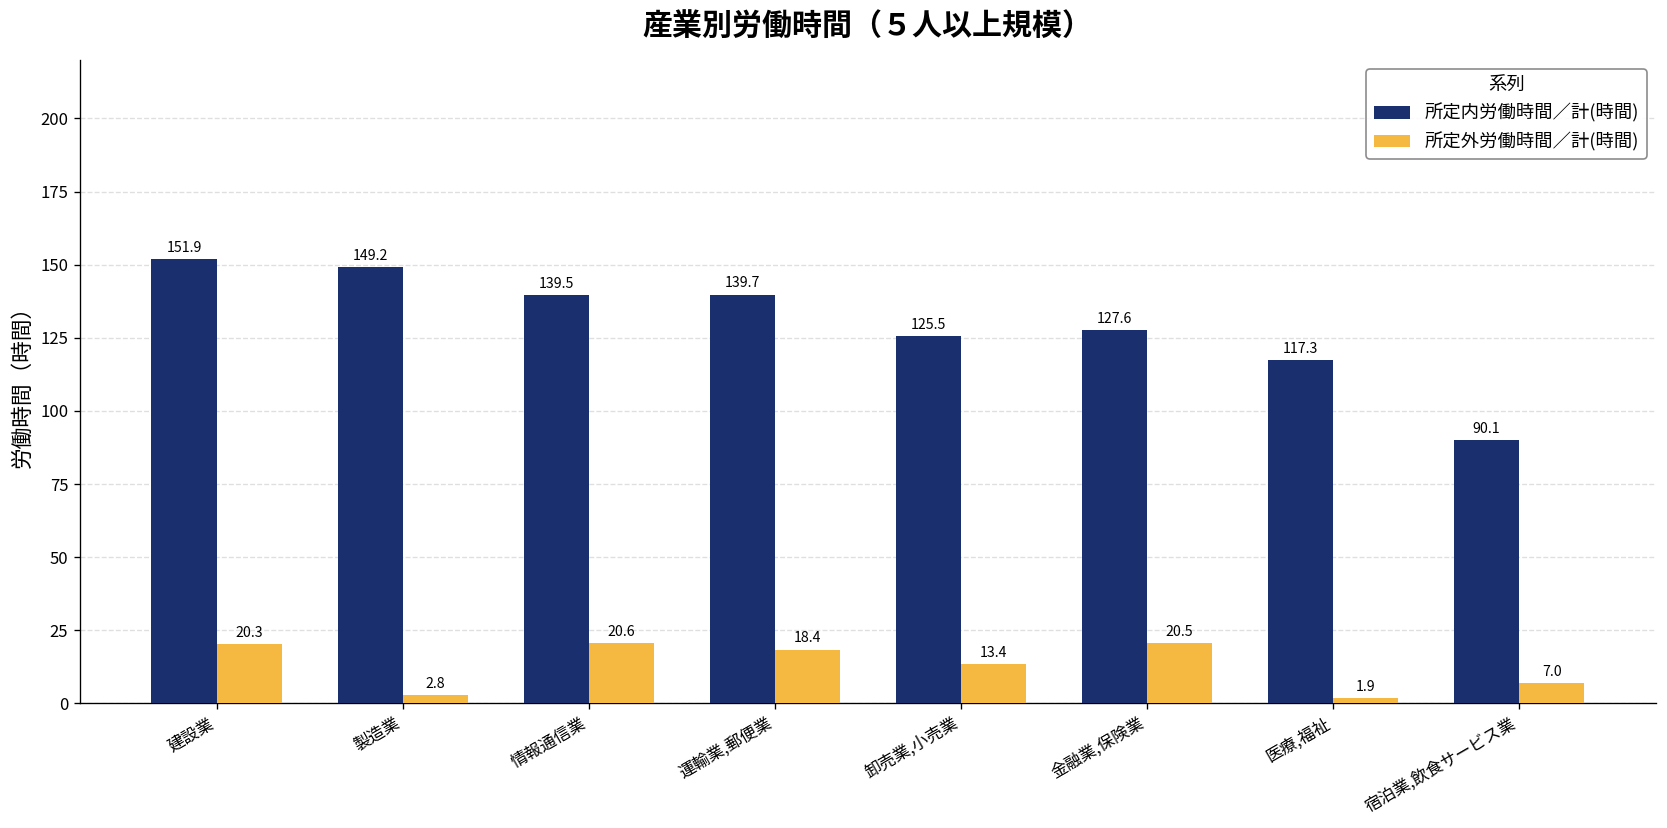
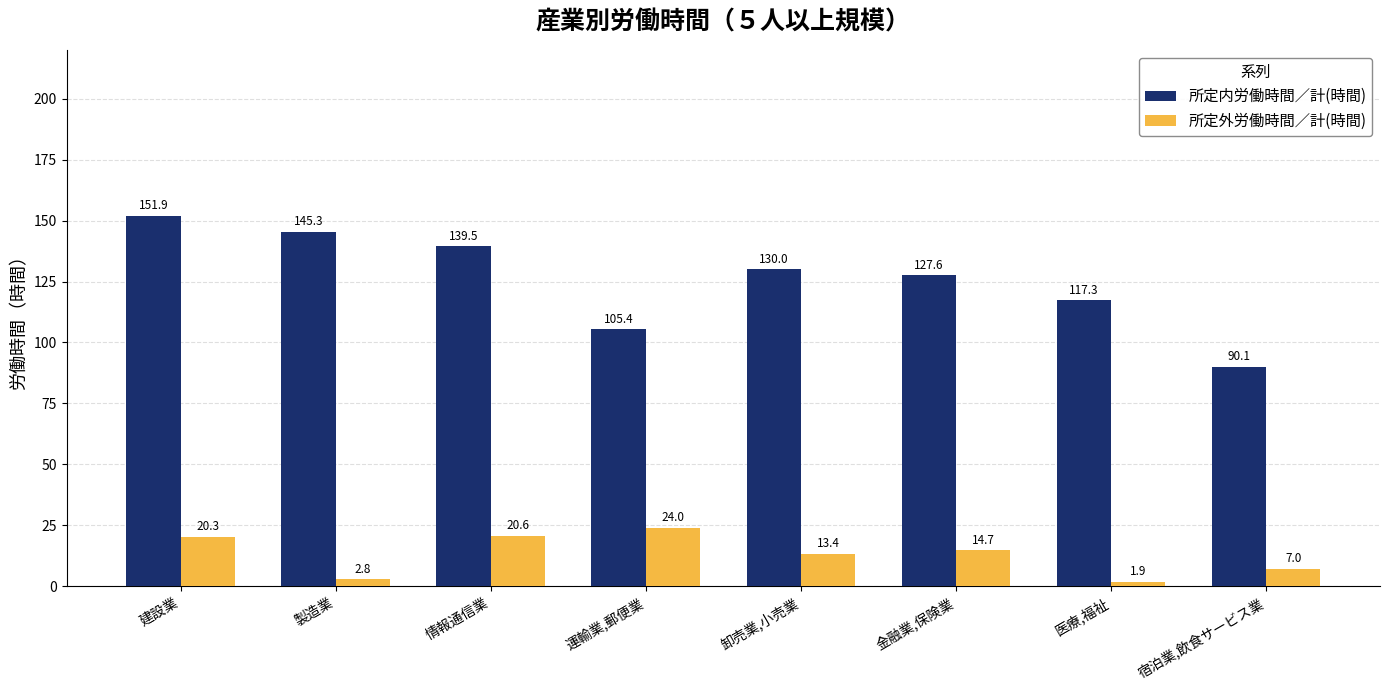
  {
    "所定内労働時間／計(時間)": {
      "建設業": 151.9,
-     "製造業": 149.2,
+     "製造業": 145.3,
      "情報通信業": 139.5,
-     "運輸業,郵便業": 139.7,
-     "卸売業,小売業": 125.5,
+     "運輸業,郵便業": 105.4,
+     "卸売業,小売業": 130.0,
      "金融業,保険業": 127.6,
      "医療,福祉": 117.3,
      "宿泊業,飲食サービス業": 90.1
    },
    "所定外労働時間／計(時間)": {
      "建設業": 20.3,
      "製造業": 2.8,
      "情報通信業": 20.6,
-     "運輸業,郵便業": 18.4,
+     "運輸業,郵便業": 24.0,
      "卸売業,小売業": 13.4,
-     "金融業,保険業": 20.5,
+     "金融業,保険業": 14.7,
      "医療,福祉": 1.9,
      "宿泊業,飲食サービス業": 7.0
    }
  }
